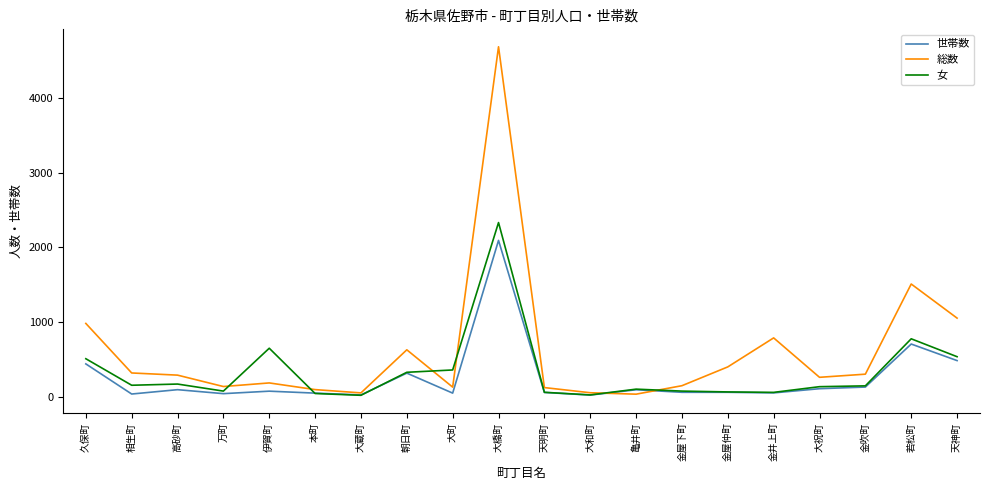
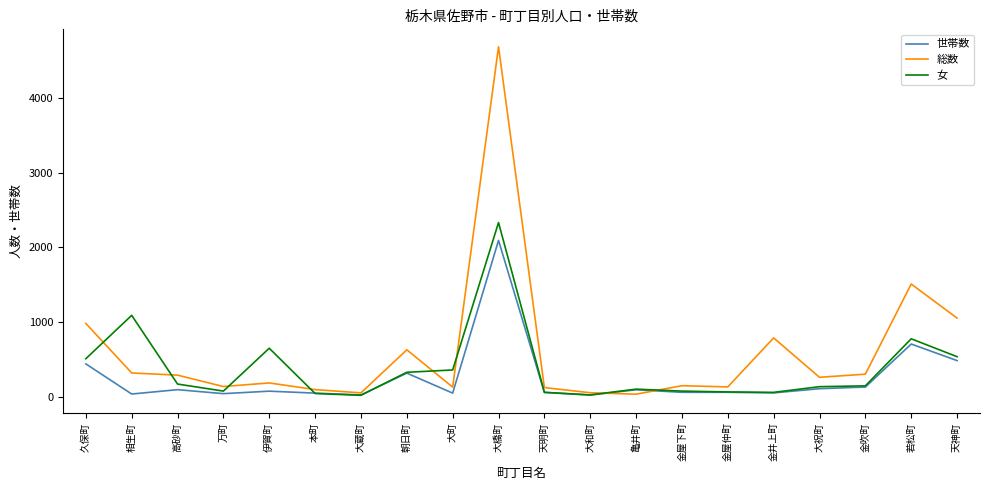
  {
    "世帯数": {
      "久保町": 400,
      "相生町": 0,
      "高砂町": 100,
      "伊賀町": 100,
      "大町": 100,
      "大橋町": 2100,
      "若松町": 700,
      "天神町": 500
    },
    "総数": {
      "久保町": 1000,
      "相生町": 300,
      "高砂町": 300,
      "万町": 100,
      "伊賀町": 200,
      "本町": 100,
      "朝日町": 600,
      "大町": 100,
      "大橋町": 4700,
      "天明町": 100,
      "亀井町": 0,
      "金屋下町": 200,
-     "金屋仲町": 400,
+     "金屋仲町": 100,
      "金井上町": 800,
      "大祝町": 300,
      "金吹町": 300,
      "若松町": 1500,
      "天神町": 1100
    },
    "女": {
      "久保町": 500,
-     "相生町": 200,
+     "相生町": 1100,
      "高砂町": 200,
      "伊賀町": 700,
      "大町": 400,
      "大橋町": 2300,
      "若松町": 800,
      "天神町": 500
    }
  }
